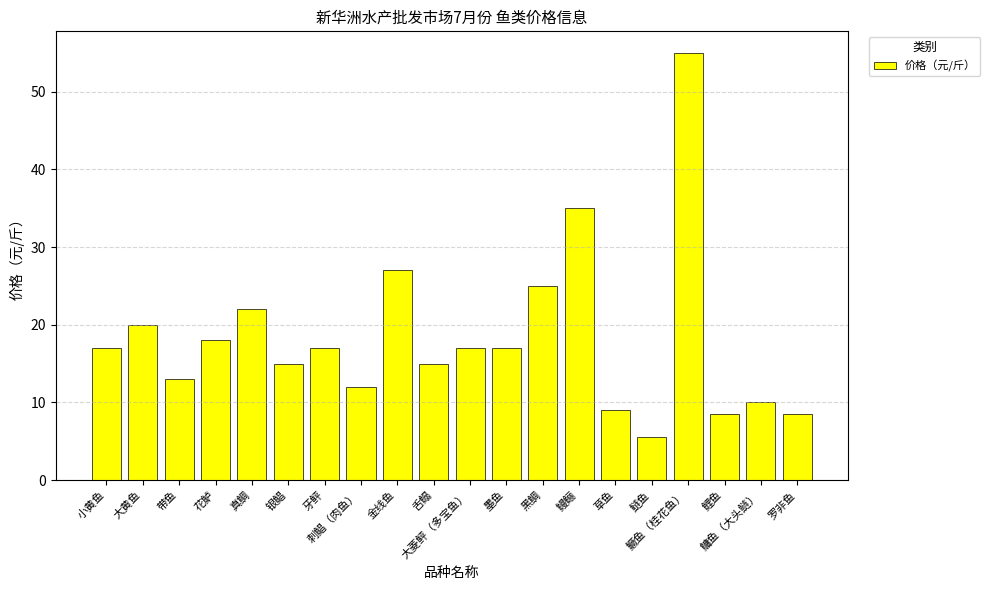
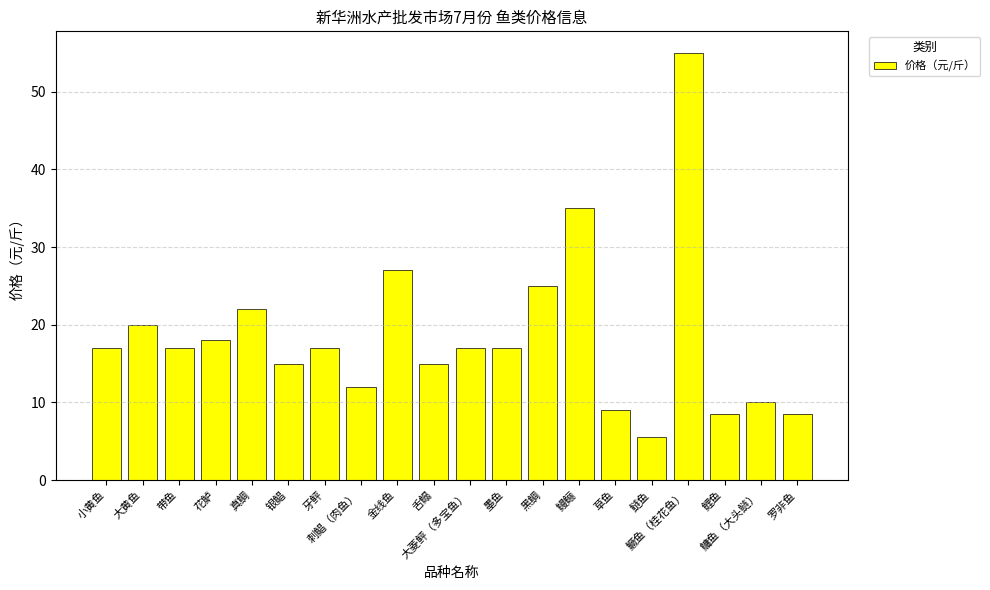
  {
    "小黄鱼": 17,
    "大黄鱼": 20,
-   "带鱼": 13,
+   "带鱼": 17,
    "花鲈": 18,
    "真鲷": 22,
    "银鲳": 15,
    "牙鲆": 17,
    "刺鲳（肉鱼）": 12,
    "金线鱼": 27,
    "舌鳎": 15,
    "大菱鲆（多宝鱼）": 17,
    "墨鱼": 17,
    "黑鲷": 25,
    "鳗鲡": 35,
    "草鱼": 9,
    "鲢鱼": 6,
    "鳜鱼（桂花鱼）": 55,
    "鲤鱼": 9,
    "鳙鱼（大头鲢）": 10,
    "罗非鱼": 9
  }
